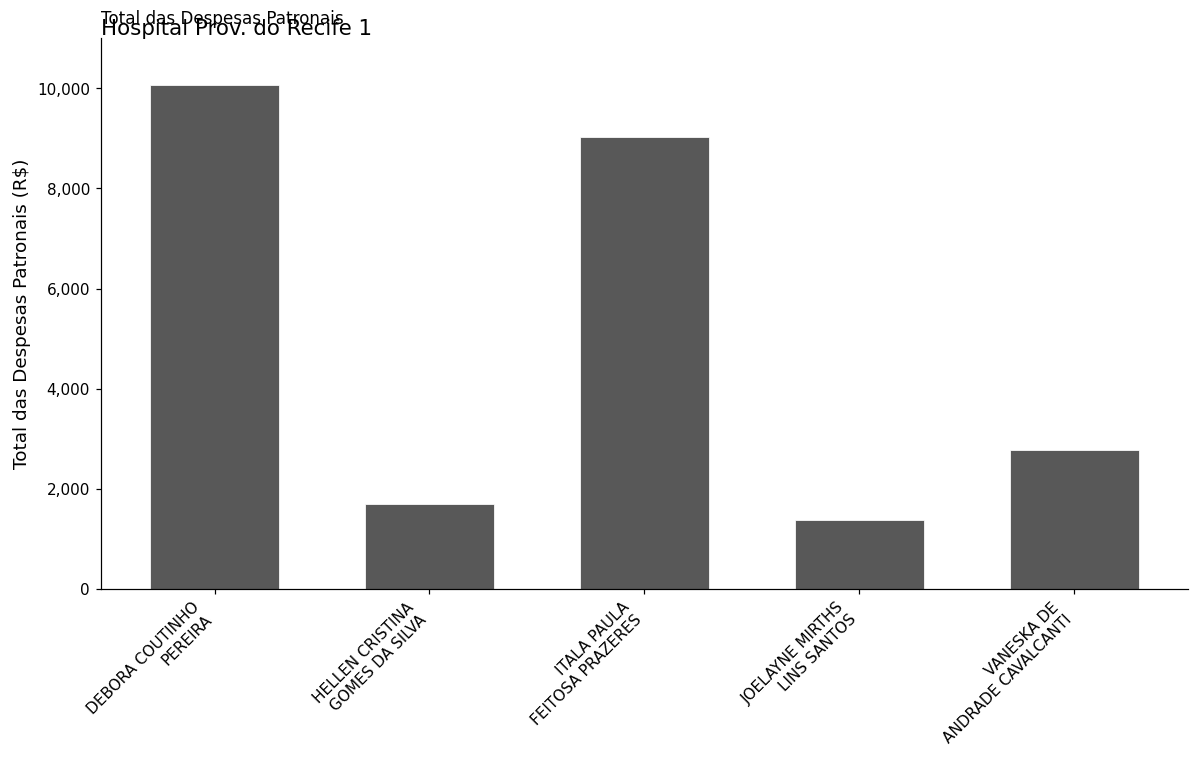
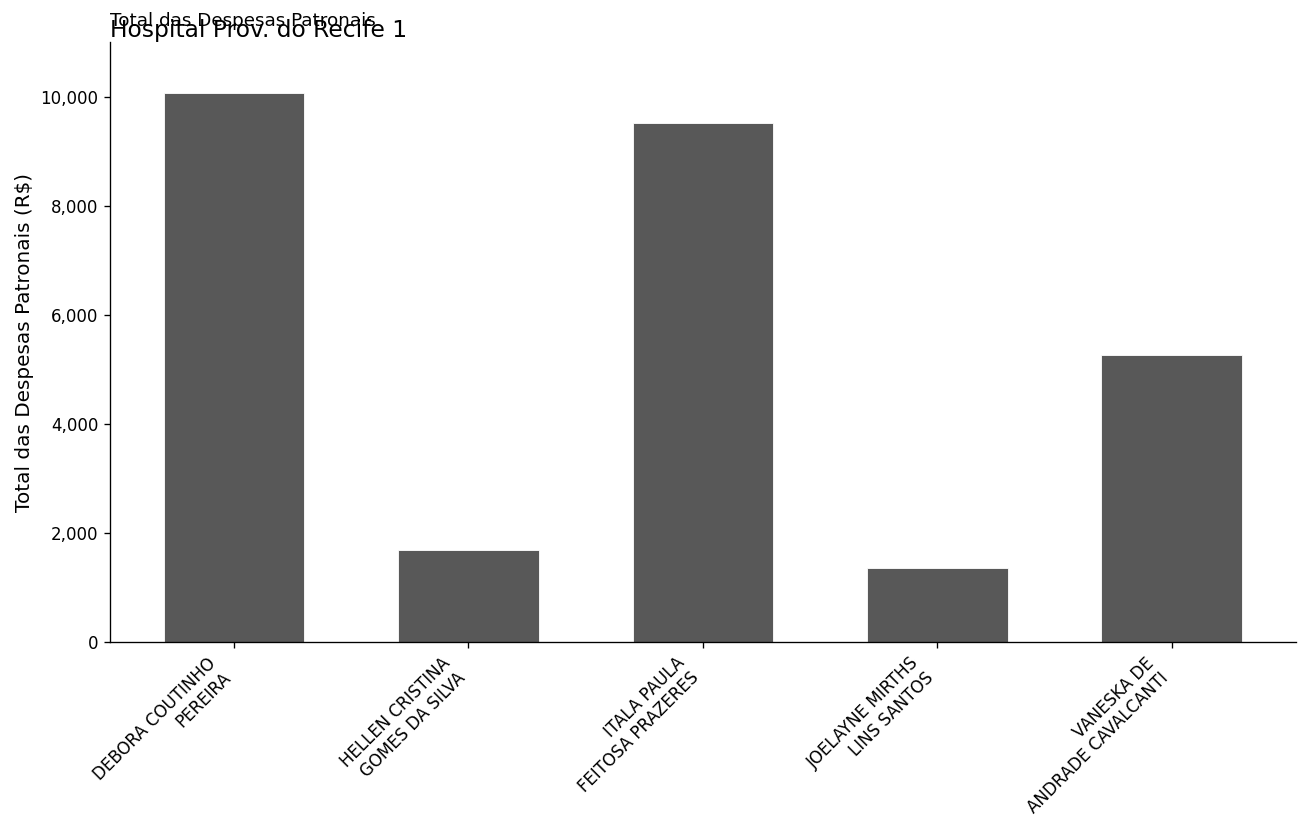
  {
    "DEBORA COUTINHO PEREIRA": "10,100",
    "HELLEN CRISTINA GOMES DA SILVA": "1,700",
-   "ITALA PAULA FEITOSA PRAZERES": "9,000",
+   "ITALA PAULA FEITOSA PRAZERES": "9,500",
    "JOELAYNE MIRTHS LINS SANTOS": "1,400",
-   "VANESKA DE ANDRADE CAVALCANTI": "2,800"
+   "VANESKA DE ANDRADE CAVALCANTI": "5,300"
  }
